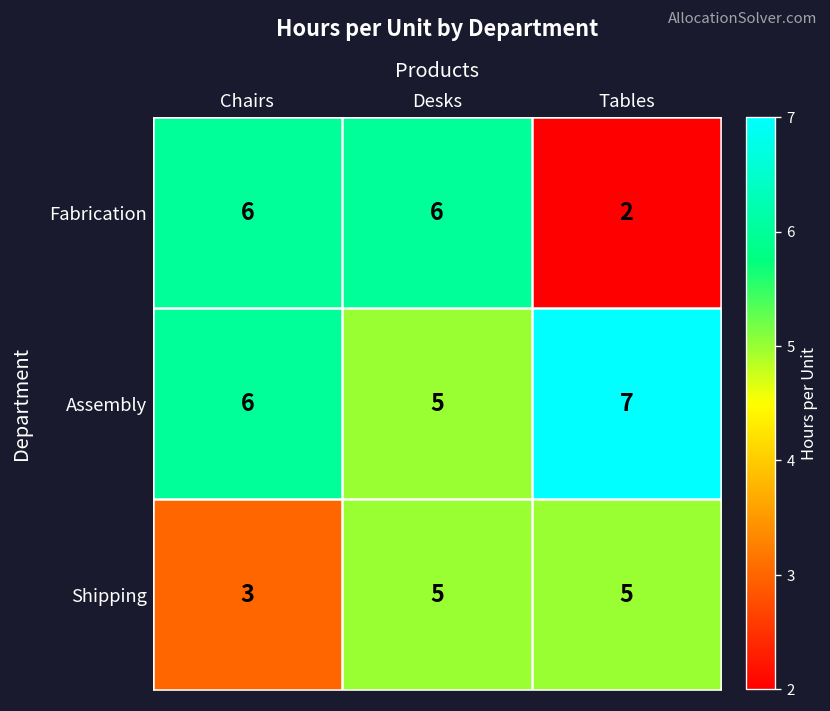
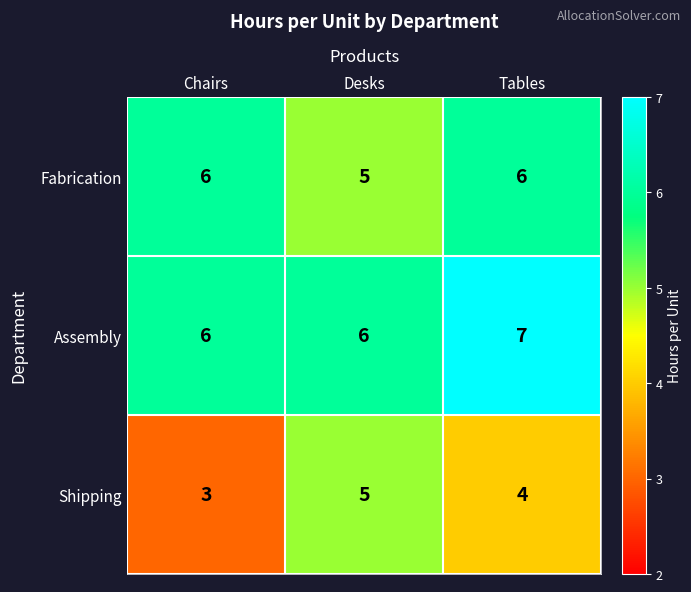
  {
    "Fabrication": {
      "Chairs": 6,
-     "Desks": 6,
-     "Tables": 2
+     "Desks": 5,
+     "Tables": 6
    },
    "Assembly": {
      "Chairs": 6,
-     "Desks": 5,
+     "Desks": 6,
      "Tables": 7
    },
    "Shipping": {
      "Chairs": 3,
      "Desks": 5,
-     "Tables": 5
+     "Tables": 4
    }
  }
